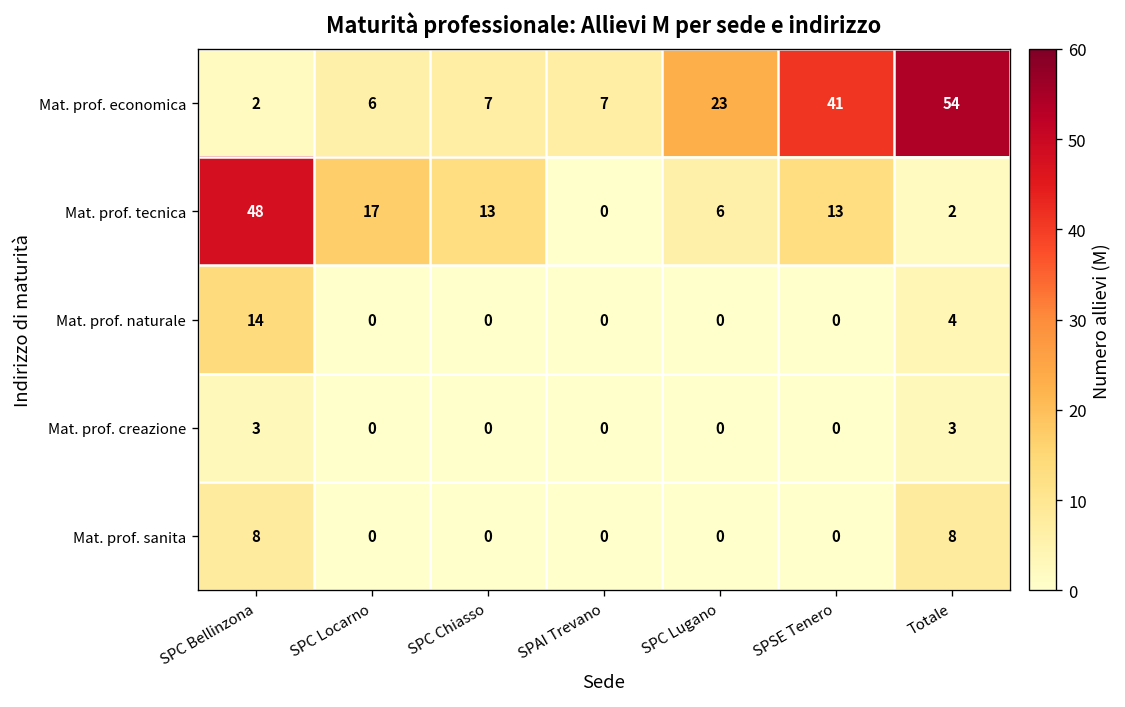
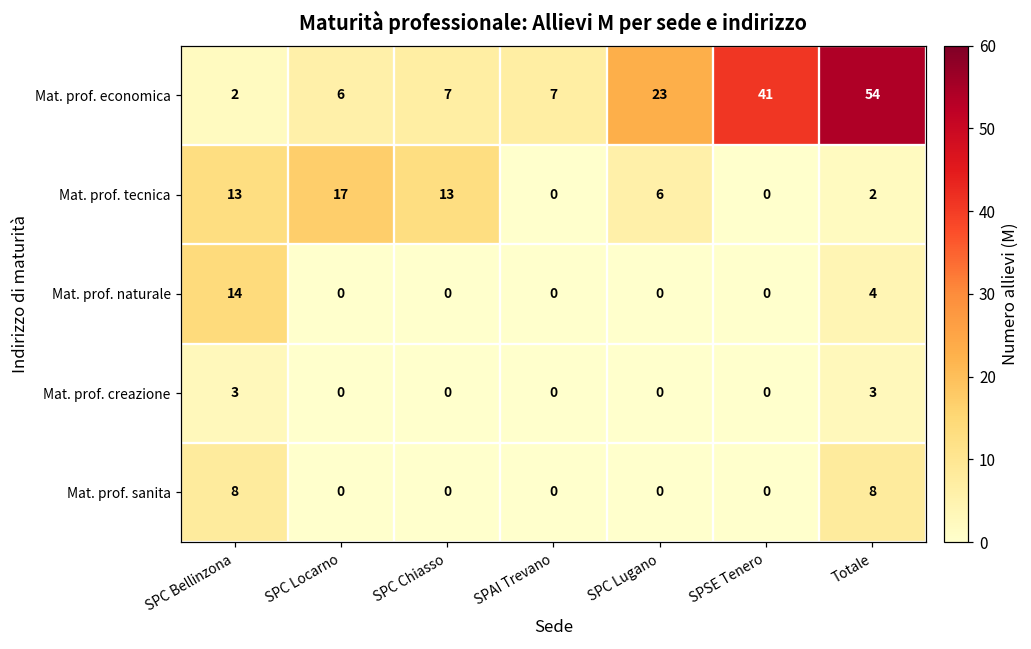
  {
    "Mat. prof. economica": {
      "SPC Bellinzona": 2,
      "SPC Locarno": 6,
      "SPC Chiasso": 7,
      "SPAI Trevano": 7,
      "SPC Lugano": 23,
      "SPSE Tenero": 41,
      "Totale": 54
    },
    "Mat. prof. tecnica": {
-     "SPC Bellinzona": 48,
+     "SPC Bellinzona": 13,
      "SPC Locarno": 17,
      "SPC Chiasso": 13,
      "SPAI Trevano": 0,
      "SPC Lugano": 6,
-     "SPSE Tenero": 13,
+     "SPSE Tenero": 0,
      "Totale": 2
    },
    "Mat. prof. naturale": {
      "SPC Bellinzona": 14,
      "SPC Locarno": 0,
      "SPC Chiasso": 0,
      "SPAI Trevano": 0,
      "SPC Lugano": 0,
      "SPSE Tenero": 0,
      "Totale": 4
    },
    "Mat. prof. creazione": {
      "SPC Bellinzona": 3,
      "SPC Locarno": 0,
      "SPC Chiasso": 0,
      "SPAI Trevano": 0,
      "SPC Lugano": 0,
      "SPSE Tenero": 0,
      "Totale": 3
    },
    "Mat. prof. sanita": {
      "SPC Bellinzona": 8,
      "SPC Locarno": 0,
      "SPC Chiasso": 0,
      "SPAI Trevano": 0,
      "SPC Lugano": 0,
      "SPSE Tenero": 0,
      "Totale": 8
    }
  }
